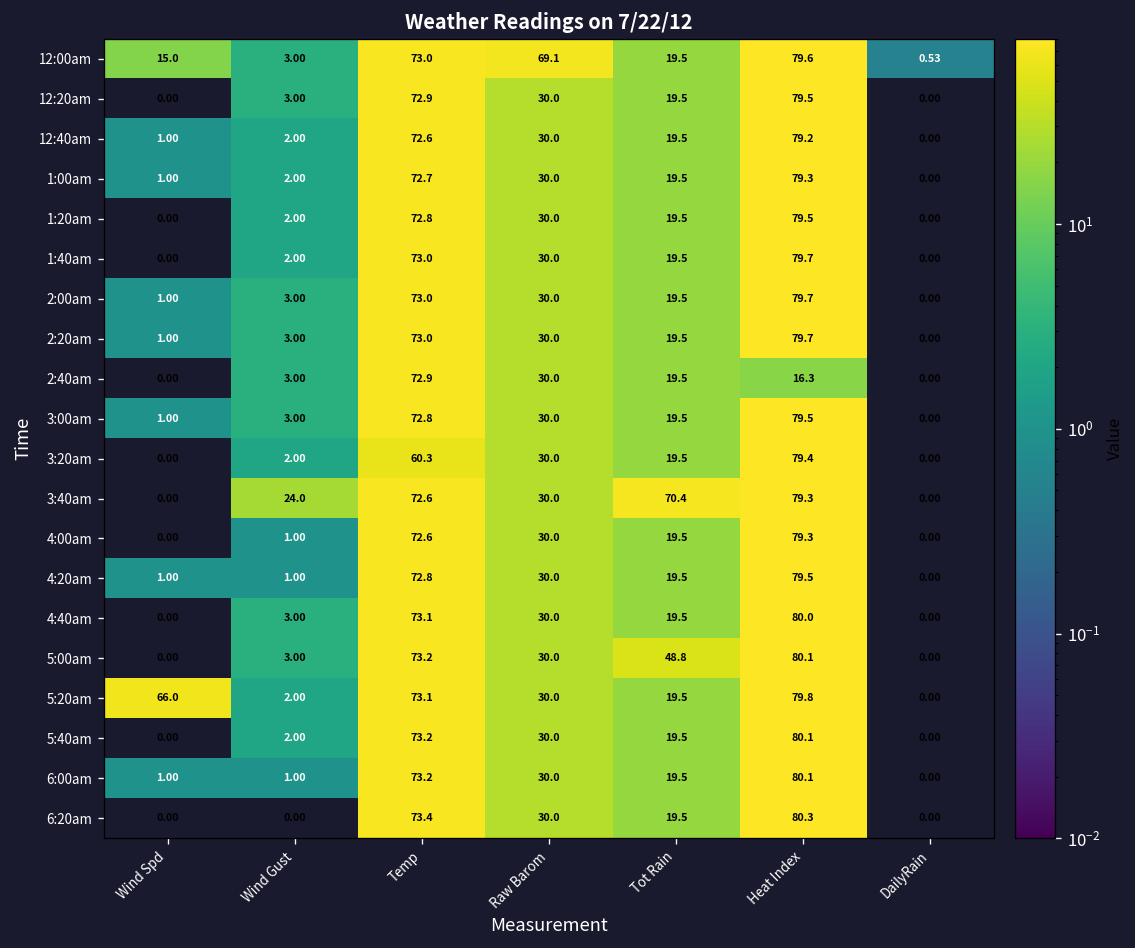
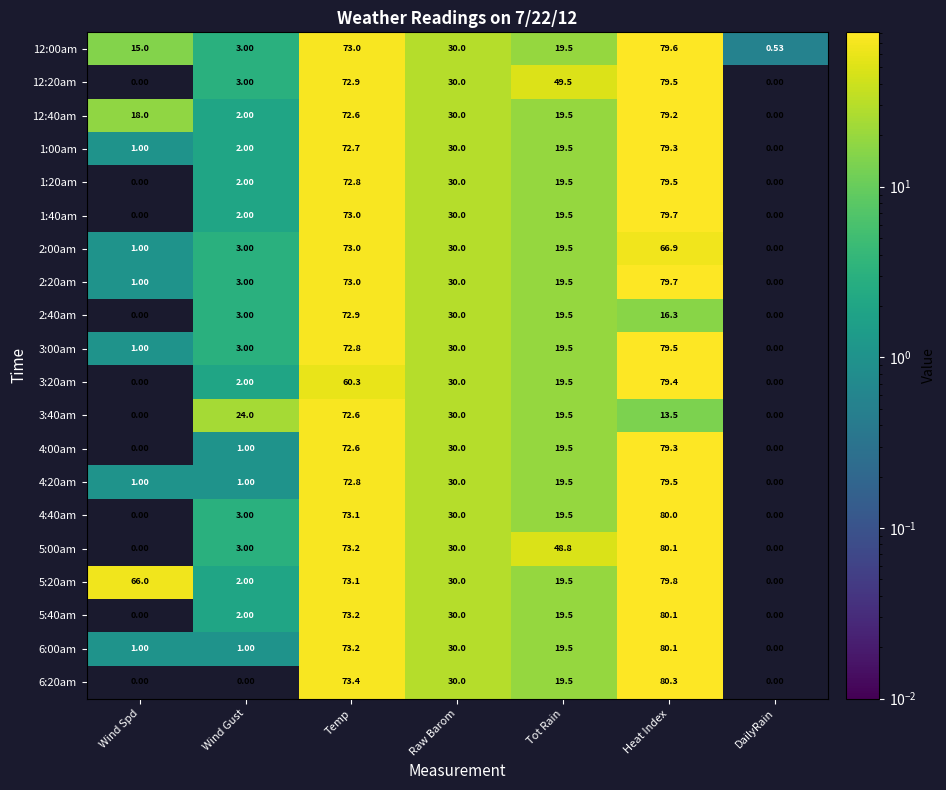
  {
    "12:00am": {
      "Wind Spd": 15.0,
      "Wind Gust": 3.00,
      "Temp": 73.0,
-     "Raw Barom": 69.1,
+     "Raw Barom": 30.0,
      "Tot Rain": 19.5,
      "Heat Index": 79.6,
      "DailyRain": 0.53
    },
    "12:20am": {
      "Wind Gust": 3.00,
      "Temp": 72.9,
      "Raw Barom": 30.0,
-     "Tot Rain": 19.5,
+     "Tot Rain": 49.5,
      "Heat Index": 79.5
    },
    "12:40am": {
-     "Wind Spd": 1.00,
+     "Wind Spd": 18.0,
      "Wind Gust": 2.00,
      "Temp": 72.6,
      "Raw Barom": 30.0,
      "Tot Rain": 19.5,
      "Heat Index": 79.2
    },
    "1:00am": {
      "Wind Spd": 1.00,
      "Wind Gust": 2.00,
      "Temp": 72.7,
      "Raw Barom": 30.0,
      "Tot Rain": 19.5,
      "Heat Index": 79.3
    },
    "1:20am": {
      "Wind Gust": 2.00,
      "Temp": 72.8,
      "Raw Barom": 30.0,
      "Tot Rain": 19.5,
      "Heat Index": 79.5
    },
    "1:40am": {
      "Wind Gust": 2.00,
      "Temp": 73.0,
      "Raw Barom": 30.0,
      "Tot Rain": 19.5,
      "Heat Index": 79.7
    },
    "2:00am": {
      "Wind Spd": 1.00,
      "Wind Gust": 3.00,
      "Temp": 73.0,
      "Raw Barom": 30.0,
      "Tot Rain": 19.5,
-     "Heat Index": 79.7
+     "Heat Index": 66.9
    },
    "2:20am": {
      "Wind Spd": 1.00,
      "Wind Gust": 3.00,
      "Temp": 73.0,
      "Raw Barom": 30.0,
      "Tot Rain": 19.5,
      "Heat Index": 79.7
    },
    "2:40am": {
      "Wind Gust": 3.00,
      "Temp": 72.9,
      "Raw Barom": 30.0,
      "Tot Rain": 19.5,
      "Heat Index": 16.3
    },
    "3:00am": {
      "Wind Spd": 1.00,
      "Wind Gust": 3.00,
      "Temp": 72.8,
      "Raw Barom": 30.0,
      "Tot Rain": 19.5,
      "Heat Index": 79.5
    },
    "3:20am": {
      "Wind Gust": 2.00,
      "Temp": 60.3,
      "Raw Barom": 30.0,
      "Tot Rain": 19.5,
      "Heat Index": 79.4
    },
    "3:40am": {
      "Wind Gust": 24.0,
      "Temp": 72.6,
      "Raw Barom": 30.0,
-     "Tot Rain": 70.4,
-     "Heat Index": 79.3
+     "Tot Rain": 19.5,
+     "Heat Index": 13.5
    },
    "4:00am": {
      "Wind Gust": 1.00,
      "Temp": 72.6,
      "Raw Barom": 30.0,
      "Tot Rain": 19.5,
      "Heat Index": 79.3
    },
    "4:20am": {
      "Wind Spd": 1.00,
      "Wind Gust": 1.00,
      "Temp": 72.8,
      "Raw Barom": 30.0,
      "Tot Rain": 19.5,
      "Heat Index": 79.5
    },
    "4:40am": {
      "Wind Gust": 3.00,
      "Temp": 73.1,
      "Raw Barom": 30.0,
      "Tot Rain": 19.5,
      "Heat Index": 80.0
    },
    "5:00am": {
      "Wind Gust": 3.00,
      "Temp": 73.2,
      "Raw Barom": 30.0,
      "Tot Rain": 48.8,
      "Heat Index": 80.1
    },
    "5:20am": {
      "Wind Spd": 66.0,
      "Wind Gust": 2.00,
      "Temp": 73.1,
      "Raw Barom": 30.0,
      "Tot Rain": 19.5,
      "Heat Index": 79.8
    },
    "5:40am": {
      "Wind Gust": 2.00,
      "Temp": 73.2,
      "Raw Barom": 30.0,
      "Tot Rain": 19.5,
      "Heat Index": 80.1
    },
    "6:00am": {
      "Wind Spd": 1.00,
      "Wind Gust": 1.00,
      "Temp": 73.2,
      "Raw Barom": 30.0,
      "Tot Rain": 19.5,
      "Heat Index": 80.1
    },
    "6:20am": {
      "Temp": 73.4,
      "Raw Barom": 30.0,
      "Tot Rain": 19.5,
      "Heat Index": 80.3
    }
  }
